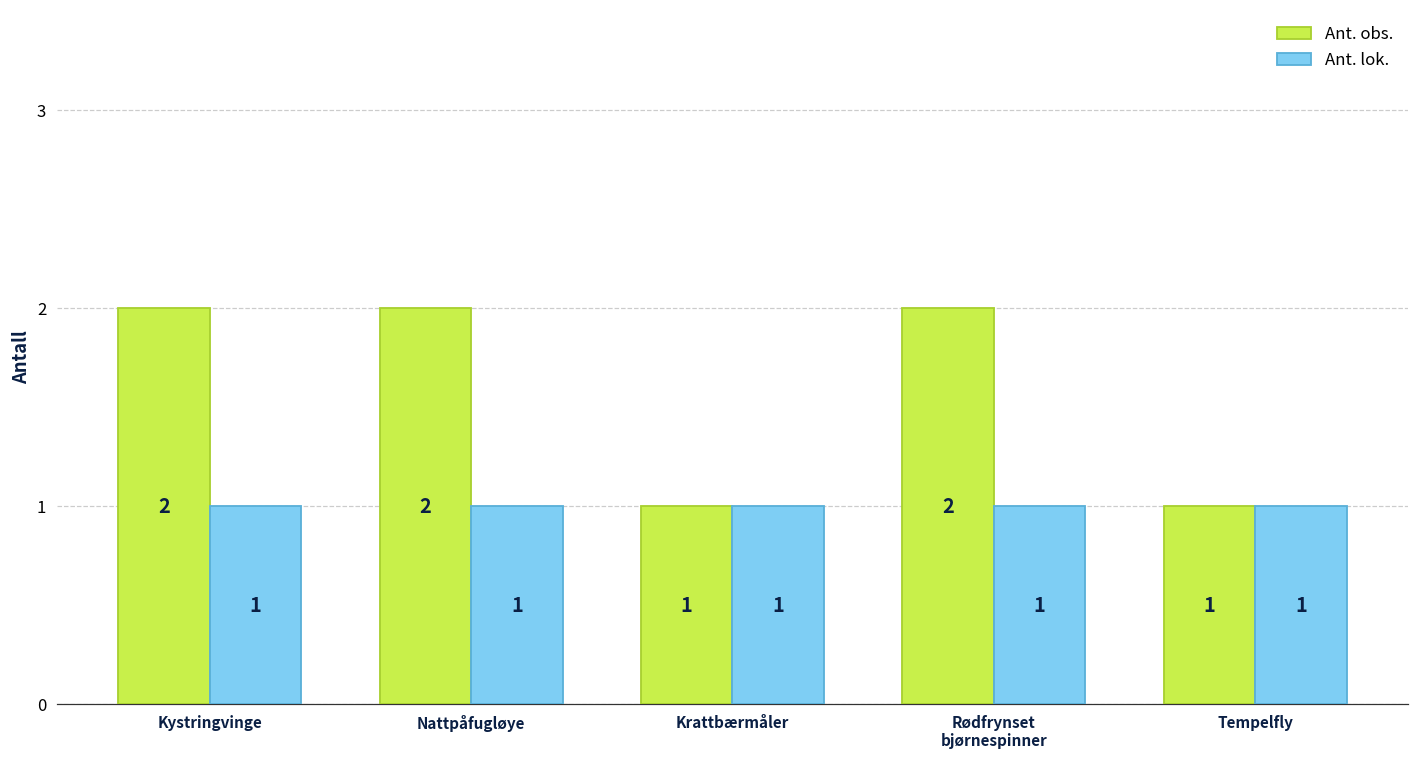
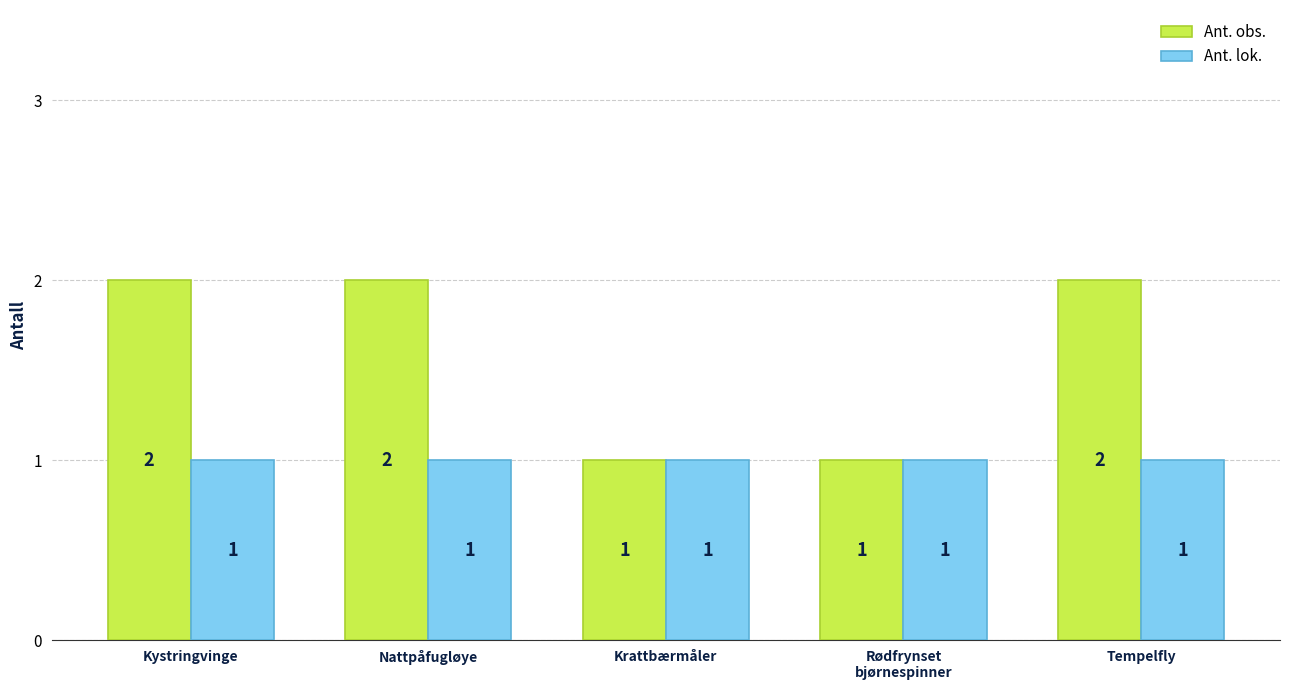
  {
    "Ant. obs.": {
      "Kystringvinge": 2,
      "Nattpåfugløye": 2,
      "Krattbærmåler": 1,
-     "Rødfrynset bjørnespinner": 2,
-     "Tempelfly": 1
+     "Rødfrynset bjørnespinner": 1,
+     "Tempelfly": 2
    },
    "Ant. lok.": {
      "Kystringvinge": 1,
      "Nattpåfugløye": 1,
      "Krattbærmåler": 1,
      "Rødfrynset bjørnespinner": 1,
      "Tempelfly": 1
    }
  }
